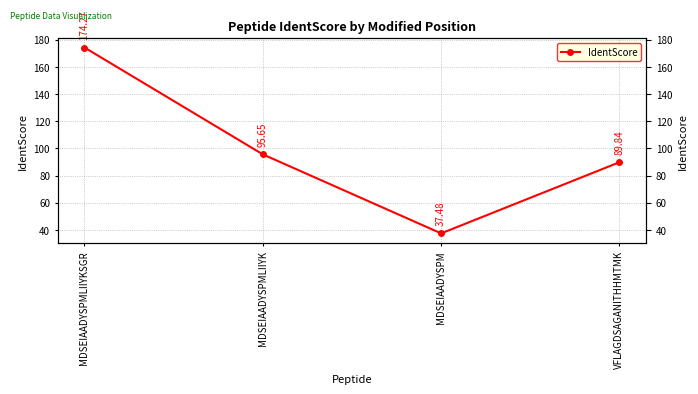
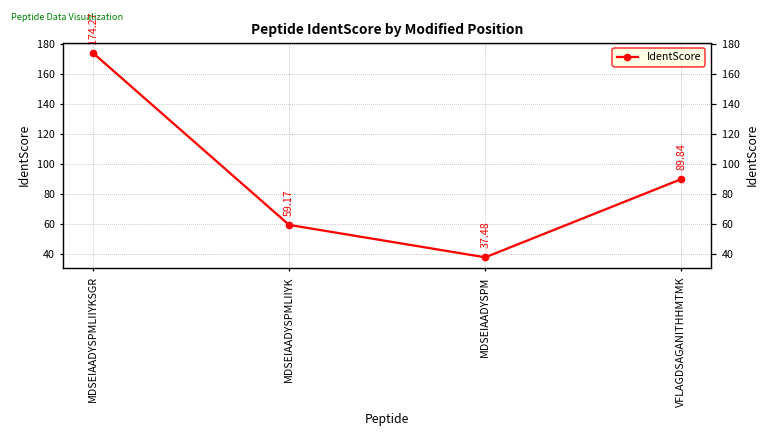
  {
    "MDSEIAADYSPMLIIYKSGR": 174.27,
-   "MDSEIAADYSPMLIIYK": 95.65,
+   "MDSEIAADYSPMLIIYK": 59.17,
    "MDSEIAADYSPM": 37.48,
    "VFLAGDSAGANITHHMTMK": 89.84
  }
